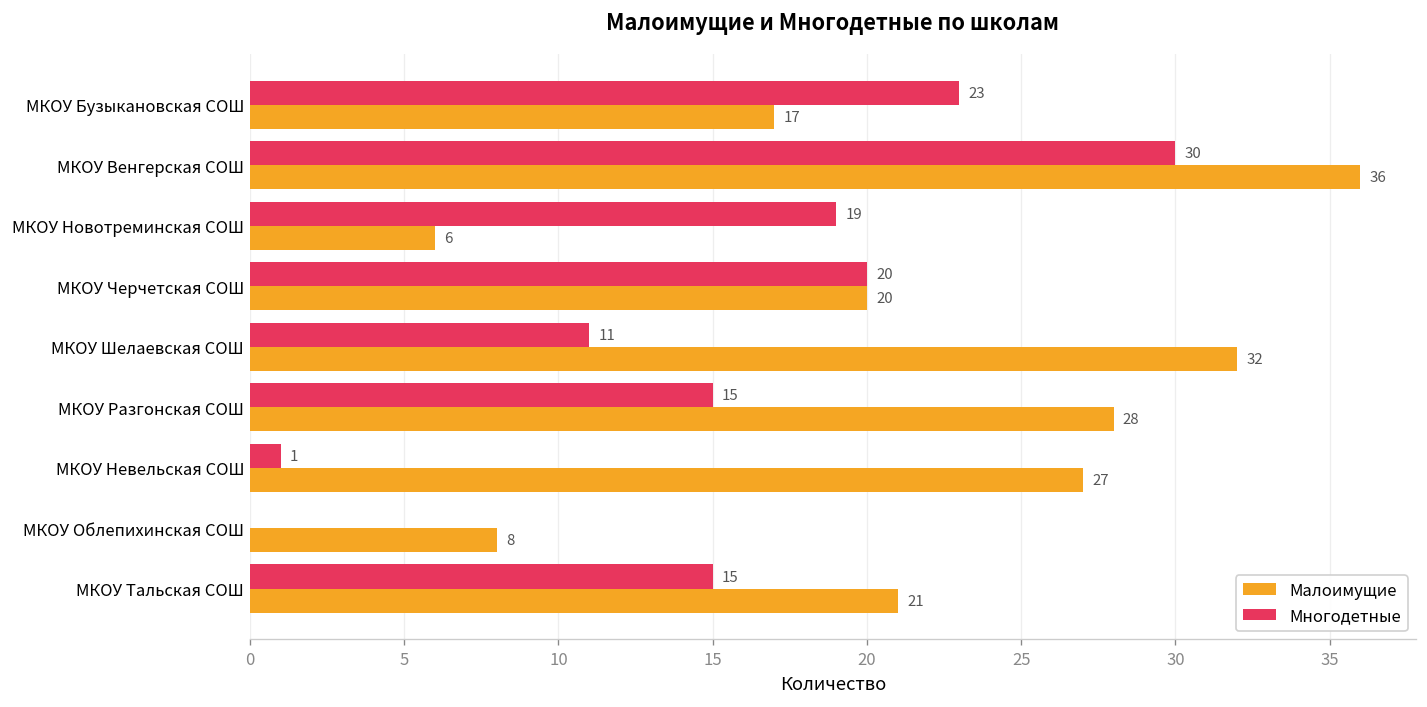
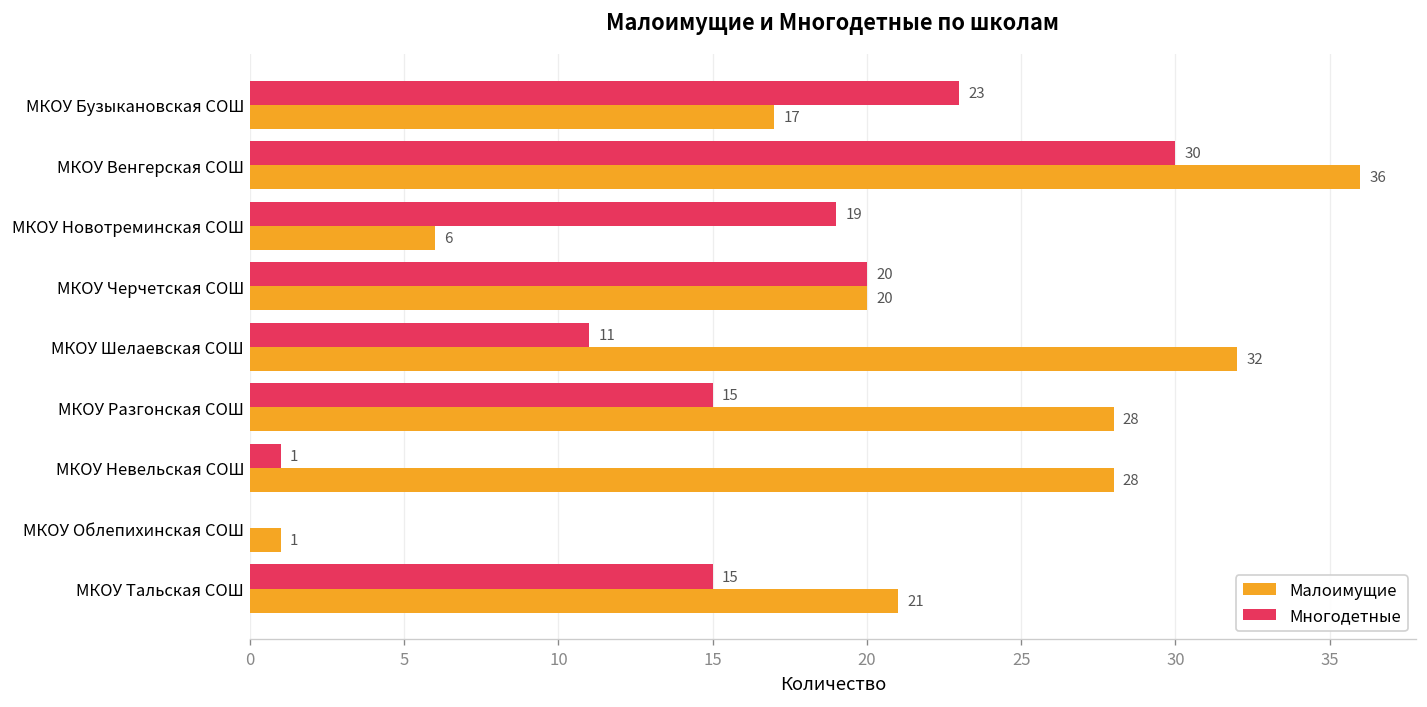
  {
    "Малоимущие": {
      "МКОУ Бузыкановская СОШ": 17,
      "МКОУ Венгерская СОШ": 36,
      "МКОУ Новотреминская СОШ": 6,
      "МКОУ Черчетская СОШ": 20,
      "МКОУ Шелаевская СОШ": 32,
      "МКОУ Разгонская СОШ": 28,
-     "МКОУ Невельская СОШ": 27,
-     "МКОУ Облепихинская СОШ": 8,
+     "МКОУ Невельская СОШ": 28,
+     "МКОУ Облепихинская СОШ": 1,
      "МКОУ Тальская СОШ": 21
    },
    "Многодетные": {
      "МКОУ Бузыкановская СОШ": 23,
      "МКОУ Венгерская СОШ": 30,
      "МКОУ Новотреминская СОШ": 19,
      "МКОУ Черчетская СОШ": 20,
      "МКОУ Шелаевская СОШ": 11,
      "МКОУ Разгонская СОШ": 15,
      "МКОУ Невельская СОШ": 1,
      "МКОУ Тальская СОШ": 15
    }
  }
